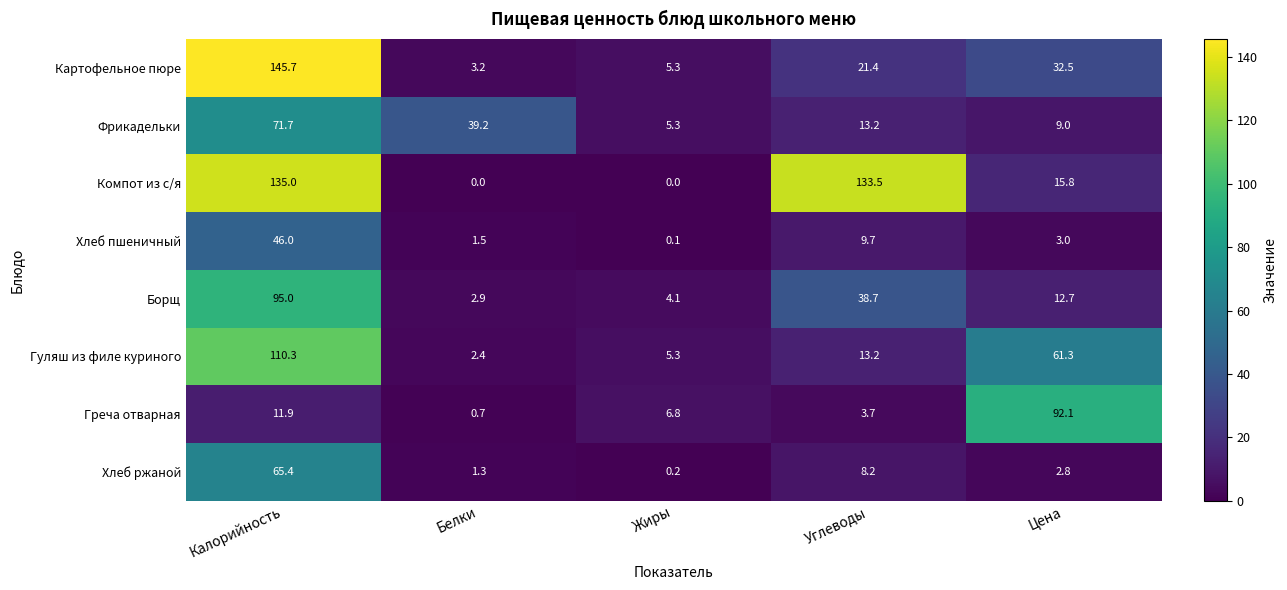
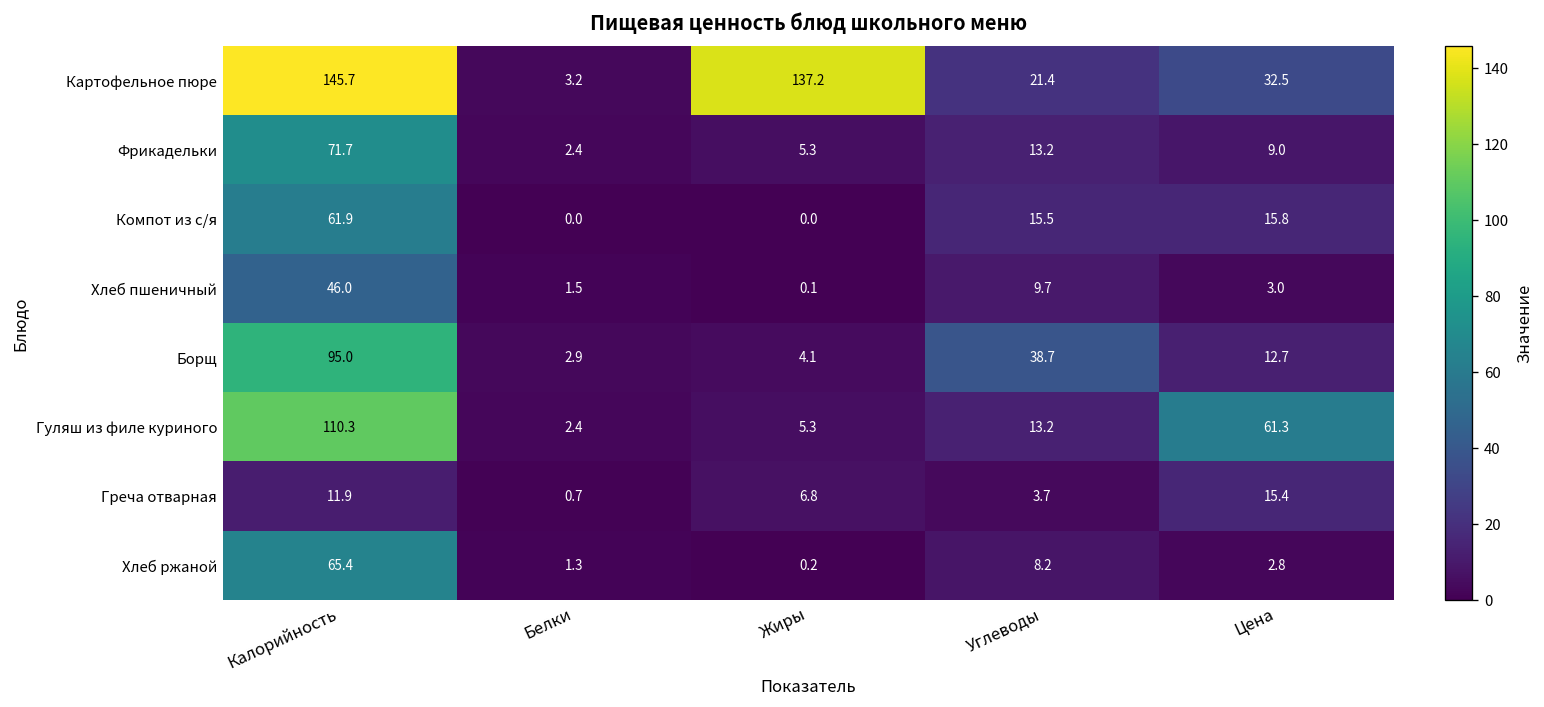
  {
    "Картофельное пюре": {
      "Калорийность": 145.7,
      "Белки": 3.2,
-     "Жиры": 5.3,
+     "Жиры": 137.2,
      "Углеводы": 21.4,
      "Цена": 32.5
    },
    "Фрикадельки": {
      "Калорийность": 71.7,
-     "Белки": 39.2,
+     "Белки": 2.4,
      "Жиры": 5.3,
      "Углеводы": 13.2,
      "Цена": 9.0
    },
    "Компот из с/я": {
-     "Калорийность": 135.0,
+     "Калорийность": 61.9,
      "Белки": 0.0,
      "Жиры": 0.0,
-     "Углеводы": 133.5,
+     "Углеводы": 15.5,
      "Цена": 15.8
    },
    "Хлеб пшеничный": {
      "Калорийность": 46.0,
      "Белки": 1.5,
      "Жиры": 0.1,
      "Углеводы": 9.7,
      "Цена": 3.0
    },
    "Борщ": {
      "Калорийность": 95.0,
      "Белки": 2.9,
      "Жиры": 4.1,
      "Углеводы": 38.7,
      "Цена": 12.7
    },
    "Гуляш из филе куриного": {
      "Калорийность": 110.3,
      "Белки": 2.4,
      "Жиры": 5.3,
      "Углеводы": 13.2,
      "Цена": 61.3
    },
    "Греча отварная": {
      "Калорийность": 11.9,
      "Белки": 0.7,
      "Жиры": 6.8,
      "Углеводы": 3.7,
-     "Цена": 92.1
+     "Цена": 15.4
    },
    "Хлеб ржаной": {
      "Калорийность": 65.4,
      "Белки": 1.3,
      "Жиры": 0.2,
      "Углеводы": 8.2,
      "Цена": 2.8
    }
  }
